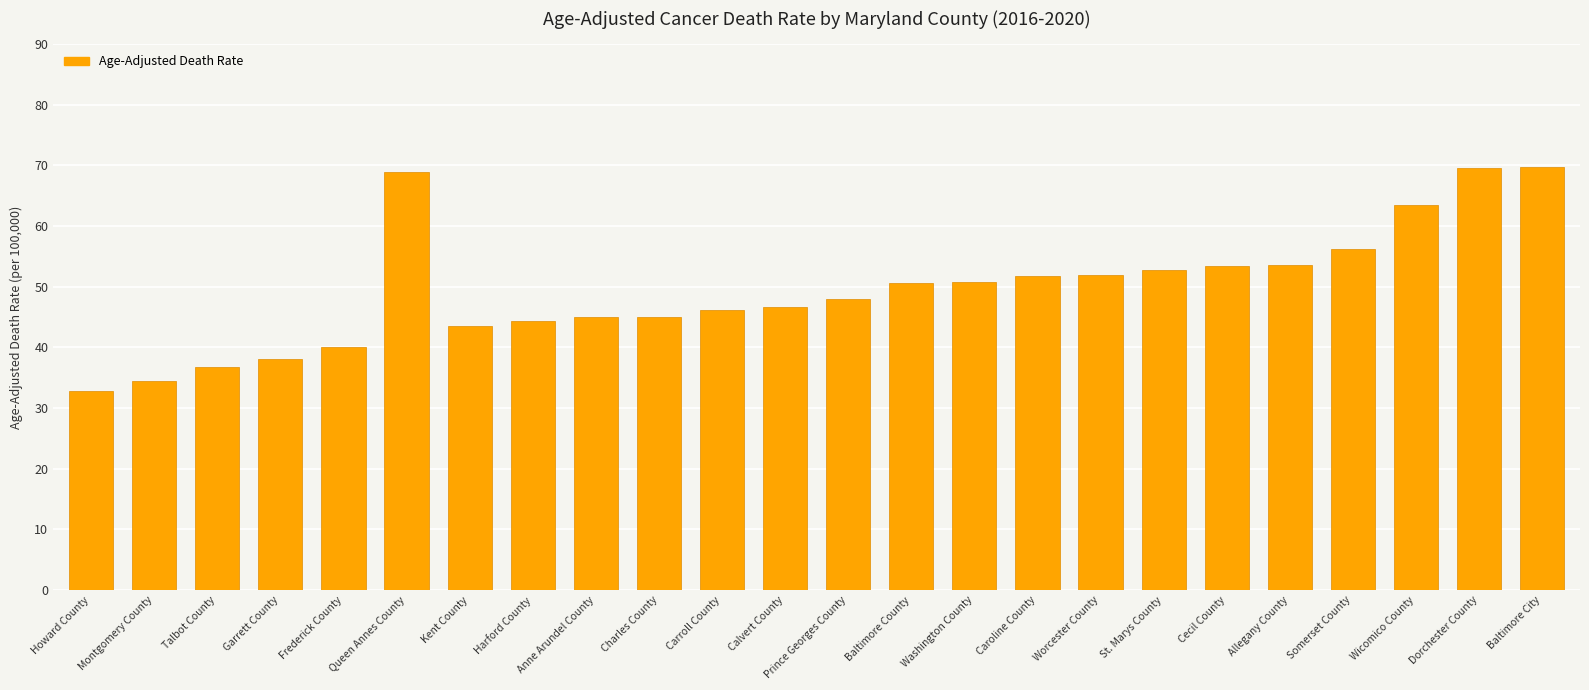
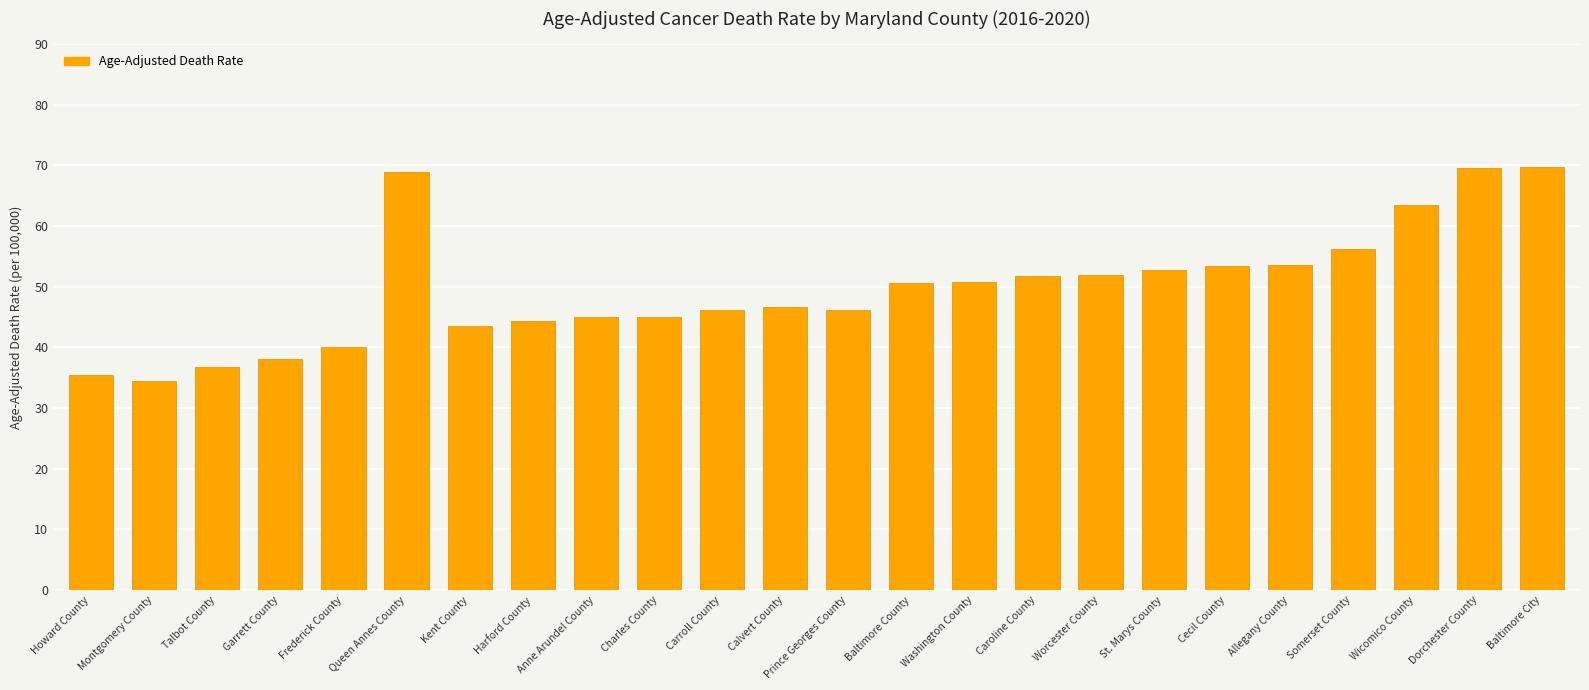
  {
-   "Howard County": 33,
+   "Howard County": 36,
    "Montgomery County": 35,
    "Talbot County": 37,
    "Garrett County": 38,
    "Frederick County": 40,
    "Queen Annes County": 69,
    "Kent County": 44,
    "Harford County": 44,
    "Anne Arundel County": 45,
    "Charles County": 45,
    "Carroll County": 46,
    "Calvert County": 47,
-   "Prince Georges County": 48,
+   "Prince Georges County": 46,
    "Baltimore County": 51,
    "Washington County": 51,
    "Caroline County": 52,
    "Worcester County": 52,
    "St. Marys County": 53,
    "Cecil County": 53,
    "Allegany County": 54,
    "Somerset County": 56,
    "Wicomico County": 63,
    "Dorchester County": 70,
    "Baltimore City": 70
  }
